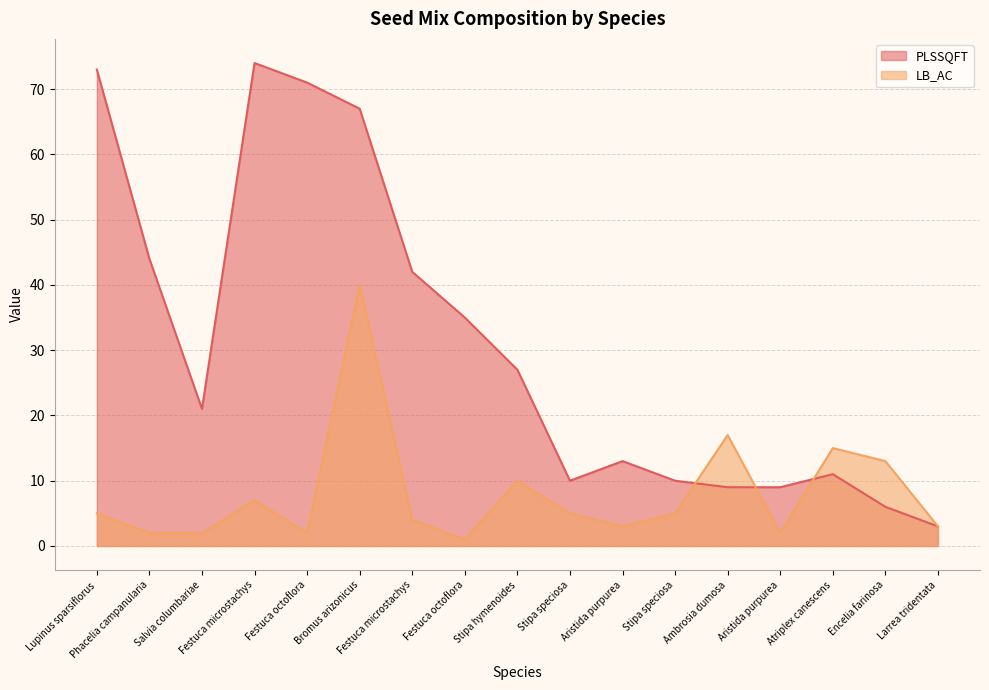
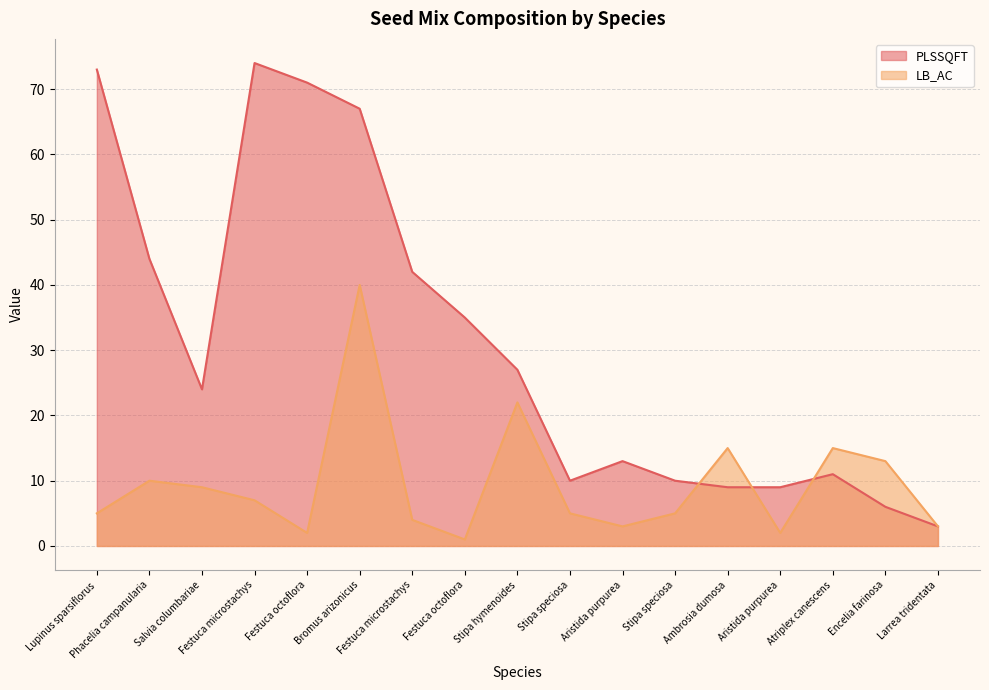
  {
    "PLSSQFT": {
      "Lupinus sparsiflorus": 73,
      "Phacelia campanularia": 44,
-     "Salvia columbariae": 21,
+     "Salvia columbariae": 24,
      "Bromus arizonicus": 67,
      "Stipa hymenoides": 27,
      "Ambrosia dumosa": 9,
      "Atriplex canescens": 11,
      "Encelia farinosa": 6
    },
    "LB_AC": {
      "Lupinus sparsiflorus": 5,
-     "Phacelia campanularia": 2,
-     "Salvia columbariae": 2,
+     "Phacelia campanularia": 10,
+     "Salvia columbariae": 9,
      "Bromus arizonicus": 40,
-     "Stipa hymenoides": 10,
-     "Ambrosia dumosa": 17,
+     "Stipa hymenoides": 22,
+     "Ambrosia dumosa": 15,
      "Atriplex canescens": 15,
      "Encelia farinosa": 13
    }
  }
